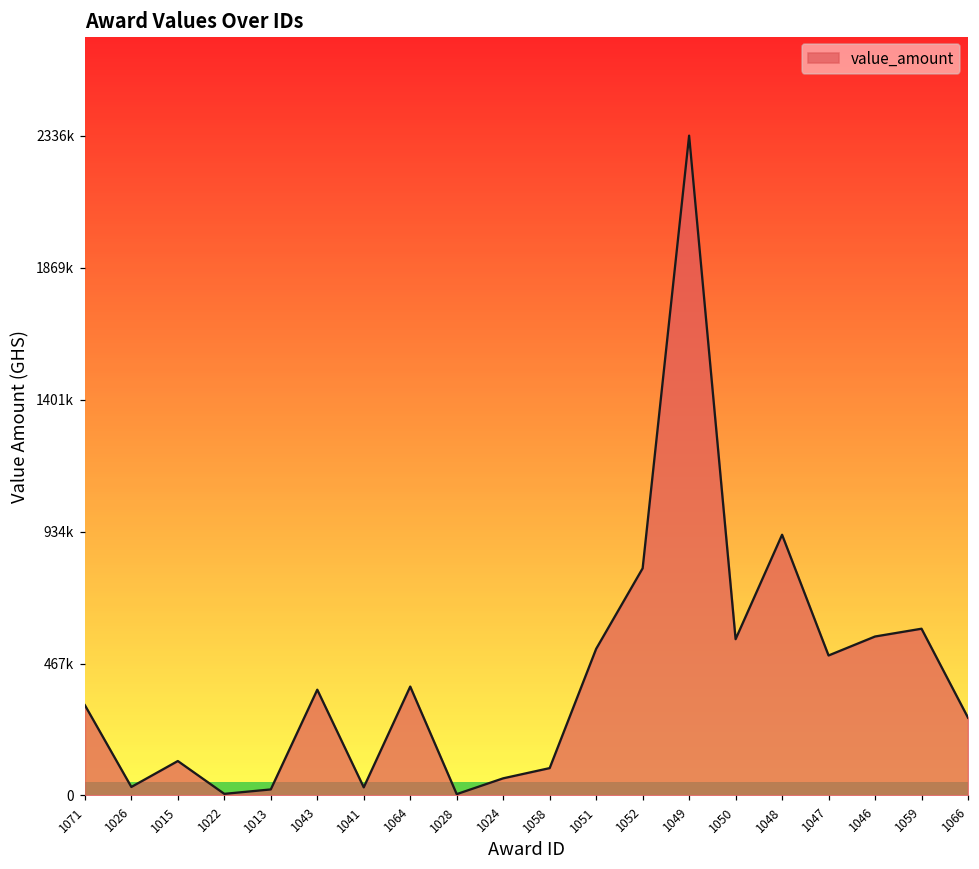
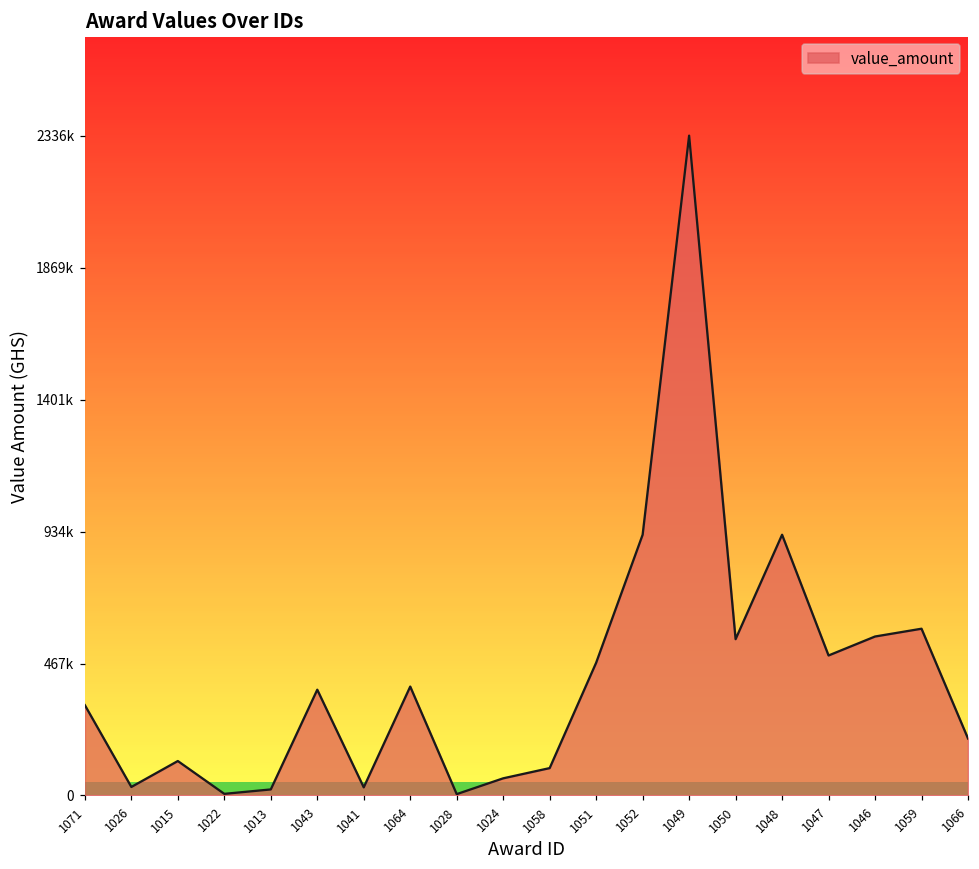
  {
    "1071": 320000,
    "1026": 30000,
    "1015": 120000,
    "1022": 10000,
    "1013": 20000,
    "1043": 370000,
    "1041": 30000,
    "1064": 390000,
    "1028": 0,
    "1024": 60000,
    "1058": 100000,
-   "1051": 520000,
-   "1052": 800000,
+   "1051": 470000,
+   "1052": 920000,
    "1049": 2340000,
    "1050": 550000,
    "1048": 920000,
    "1047": 500000,
    "1046": 560000,
    "1059": 590000,
-   "1066": 280000
+   "1066": 200000
  }
